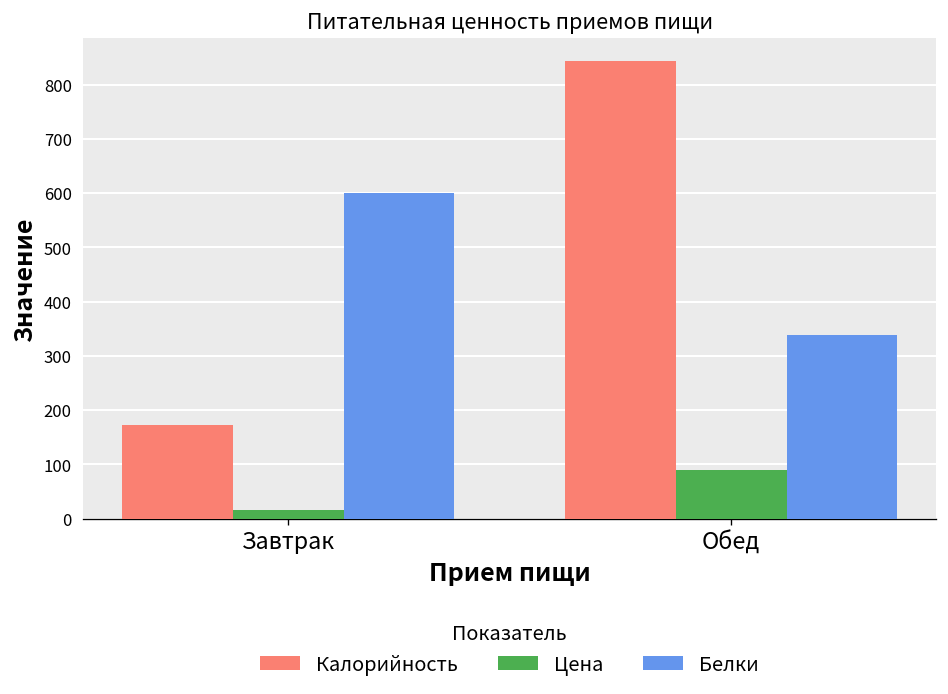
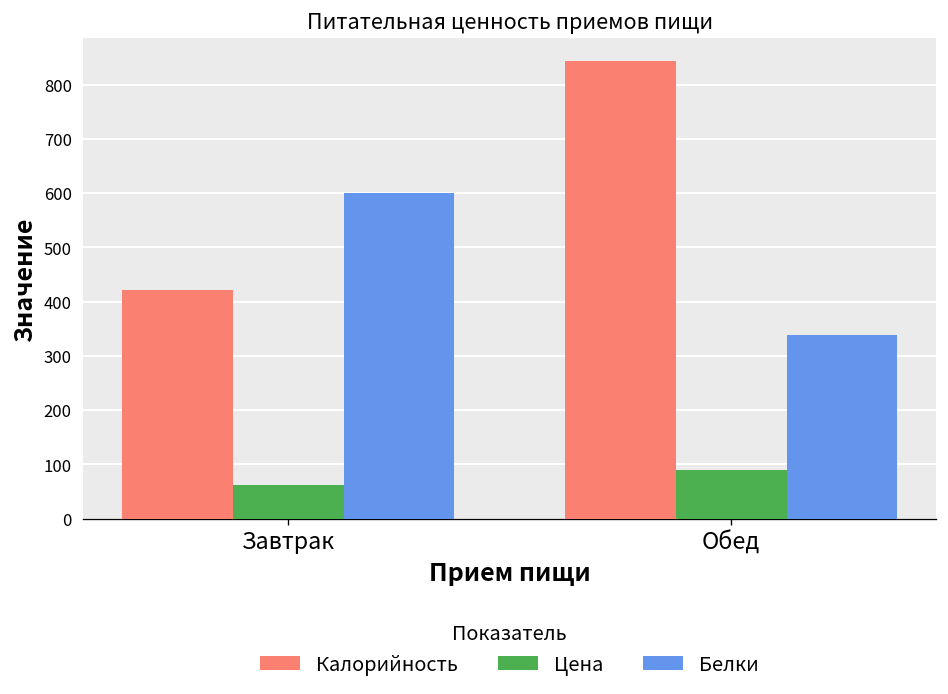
  {
    "Калорийность": {
-     "Завтрак": 170,
+     "Завтрак": 420,
      "Обед": 840
    },
    "Цена": {
-     "Завтрак": 20,
+     "Завтрак": 60,
      "Обед": 90
    },
    "Белки": {
      "Завтрак": 600,
      "Обед": 340
    }
  }
